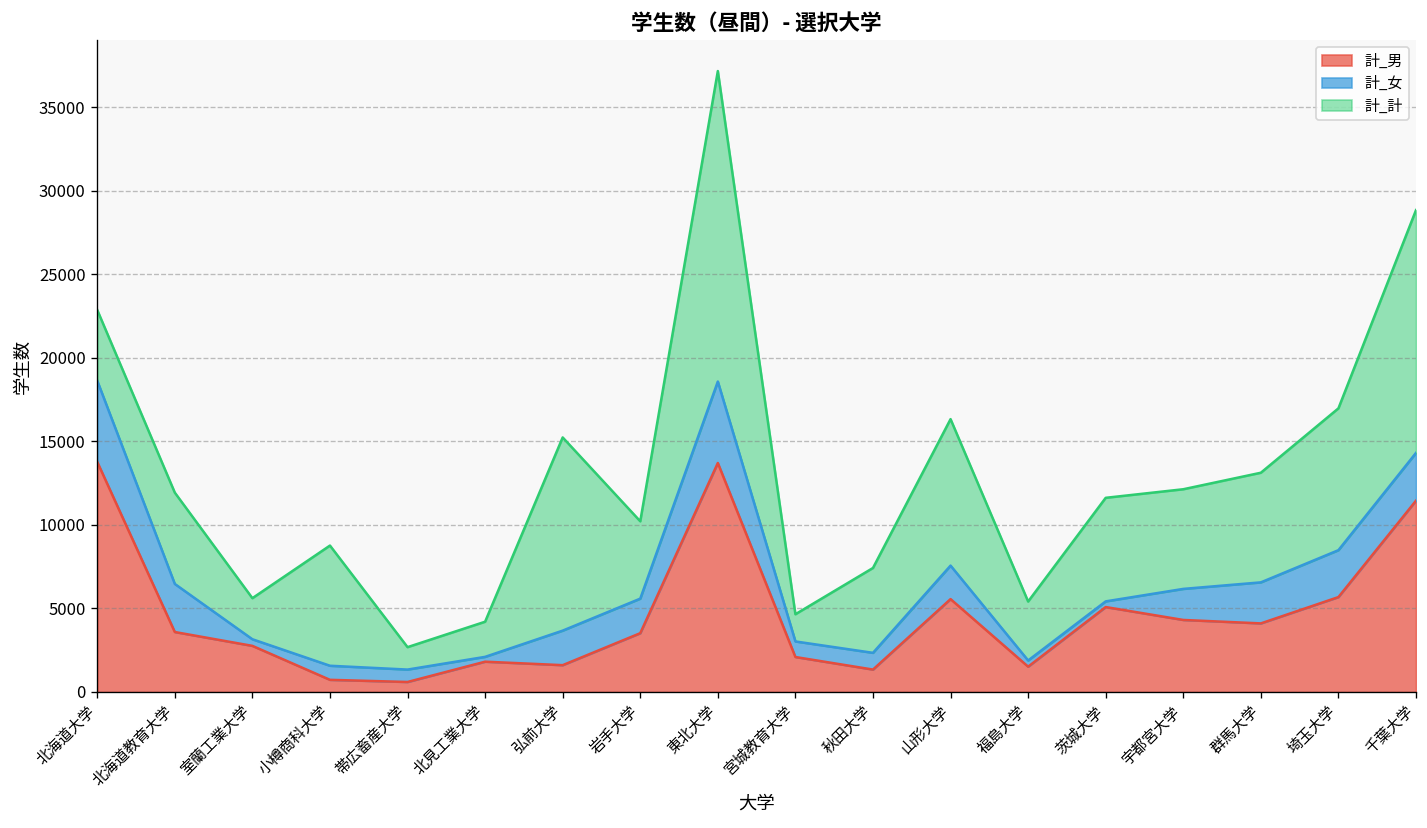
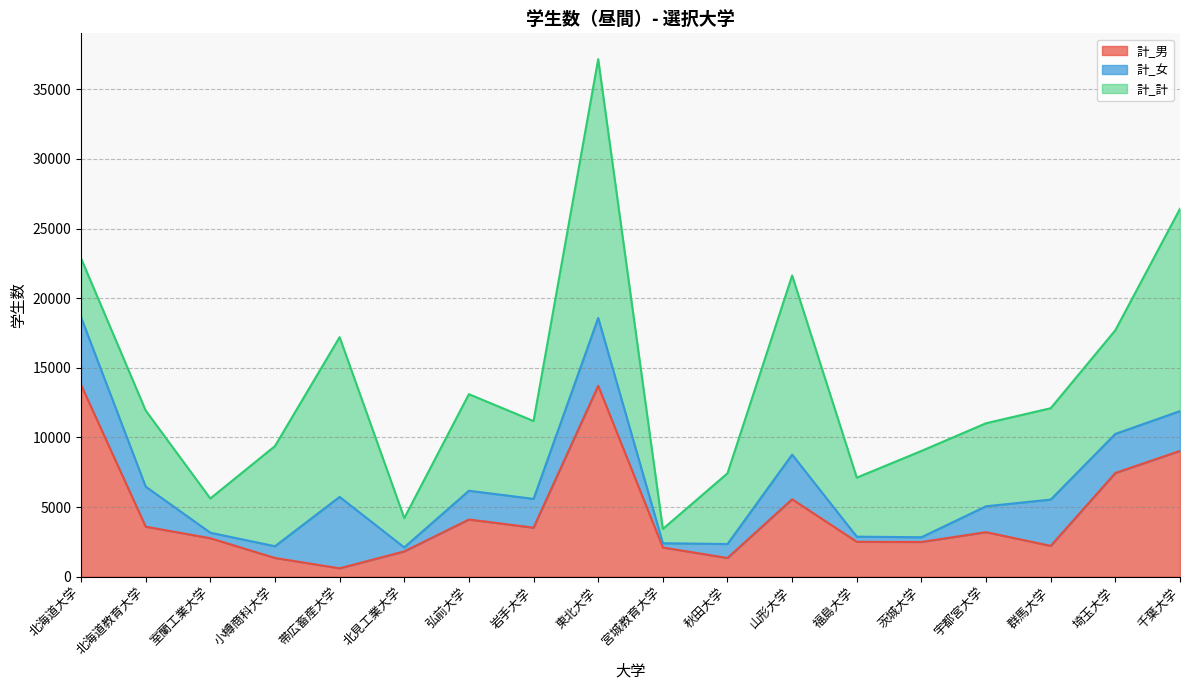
  {
    "計_男": {
      "北海道大学": 13800,
      "北海道教育大学": 3600,
      "室蘭工業大学": 2800,
-     "小樽商科大学": 700,
+     "小樽商科大学": 1300,
      "帯広畜産大学": 600,
      "北見工業大学": 1800,
-     "弘前大学": 1600,
+     "弘前大学": 4100,
      "岩手大学": 3500,
      "東北大学": 13700,
      "宮城教育大学": 2100,
      "秋田大学": 1300,
      "山形大学": 5600,
-     "福島大学": 1500,
-     "茨城大学": 5100,
-     "宇都宮大学": 4300,
-     "群馬大学": 4100,
-     "埼玉大学": 5700,
-     "千葉大学": 11500
+     "福島大学": 2500,
+     "茨城大学": 2500,
+     "宇都宮大学": 3200,
+     "群馬大学": 2200,
+     "埼玉大学": 7400,
+     "千葉大学": 9000
    },
    "計_女": {
      "北海道大学": 4900,
      "北海道教育大学": 2900,
      "室蘭工業大学": 400,
      "小樽商科大学": 800,
-     "帯広畜産大学": 700,
+     "帯広畜産大学": 5100,
      "北見工業大学": 300,
      "弘前大学": 2100,
      "岩手大学": 2100,
      "東北大学": 4900,
-     "宮城教育大学": 900,
+     "宮城教育大学": 300,
      "秋田大学": 1000,
-     "山形大学": 2000,
+     "山形大学": 3200,
      "福島大学": 400,
      "茨城大学": 300,
      "宇都宮大学": 1900,
-     "群馬大学": 2500,
+     "群馬大学": 3300,
      "埼玉大学": 2800,
      "千葉大学": 2900
    },
    "計_計": {
      "北海道大学": 4200,
      "北海道教育大学": 5500,
      "室蘭工業大学": 2500,
      "小樽商科大学": 7200,
-     "帯広畜産大学": 1300,
+     "帯広畜産大学": 11500,
      "北見工業大学": 2100,
-     "弘前大学": 11600,
-     "岩手大学": 4600,
+     "弘前大学": 6900,
+     "岩手大学": 5600,
      "東北大学": 18600,
-     "宮城教育大学": 1600,
+     "宮城教育大学": 1000,
      "秋田大学": 5100,
-     "山形大学": 8800,
-     "福島大学": 3500,
+     "山形大学": 12900,
+     "福島大学": 4200,
      "茨城大学": 6200,
      "宇都宮大学": 6000,
      "群馬大学": 6600,
-     "埼玉大学": 8500,
+     "埼玉大学": 7400,
      "千葉大学": 14500
    }
  }
